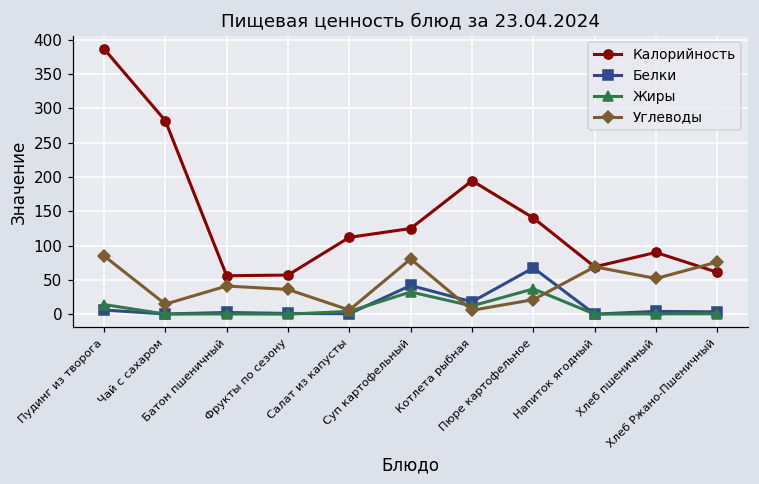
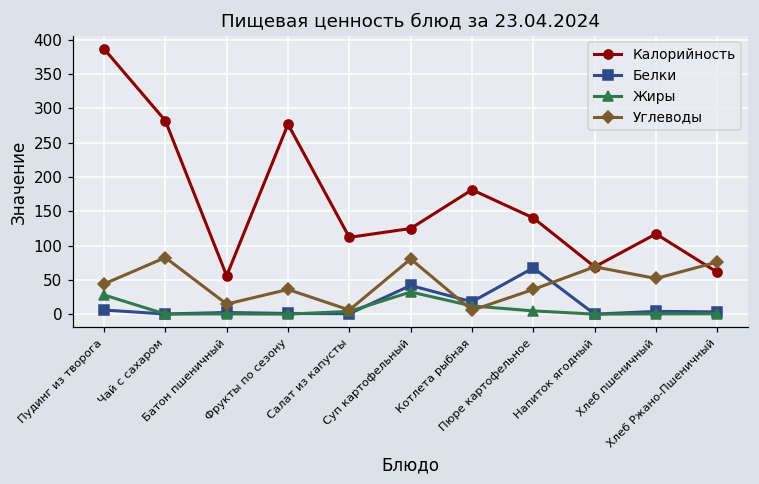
  {
    "Калорийность": {
      "Пудинг из творога": 390,
      "Чай с сахаром": 280,
      "Батон пшеничный": 60,
-     "Фрукты по сезону": 60,
+     "Фрукты по сезону": 280,
      "Салат из капусты": 110,
      "Суп картофельный": 120,
-     "Котлета рыбная": 190,
+     "Котлета рыбная": 180,
      "Пюре картофельное": 140,
-     "Хлеб пшеничный": 90,
+     "Хлеб пшеничный": 120,
      "Хлеб Ржано-Пшеничный": 60
    },
    "Белки": {
      "Пудинг из творога": 10,
      "Суп картофельный": 40,
      "Котлета рыбная": 20,
      "Пюре картофельное": 70
    },
    "Жиры": {
-     "Пудинг из творога": 10,
+     "Пудинг из творога": 30,
      "Суп картофельный": 30,
      "Котлета рыбная": 10,
-     "Пюре картофельное": 40
+     "Пюре картофельное": 0
    },
    "Углеводы": {
-     "Пудинг из творога": 90,
-     "Чай с сахаром": 10,
-     "Батон пшеничный": 40,
+     "Пудинг из творога": 40,
+     "Чай с сахаром": 80,
+     "Батон пшеничный": 10,
      "Фрукты по сезону": 40,
      "Суп картофельный": 80,
      "Котлета рыбная": 10,
-     "Пюре картофельное": 20,
+     "Пюре картофельное": 40,
      "Хлеб пшеничный": 50,
      "Хлеб Ржано-Пшеничный": 80
    }
  }
